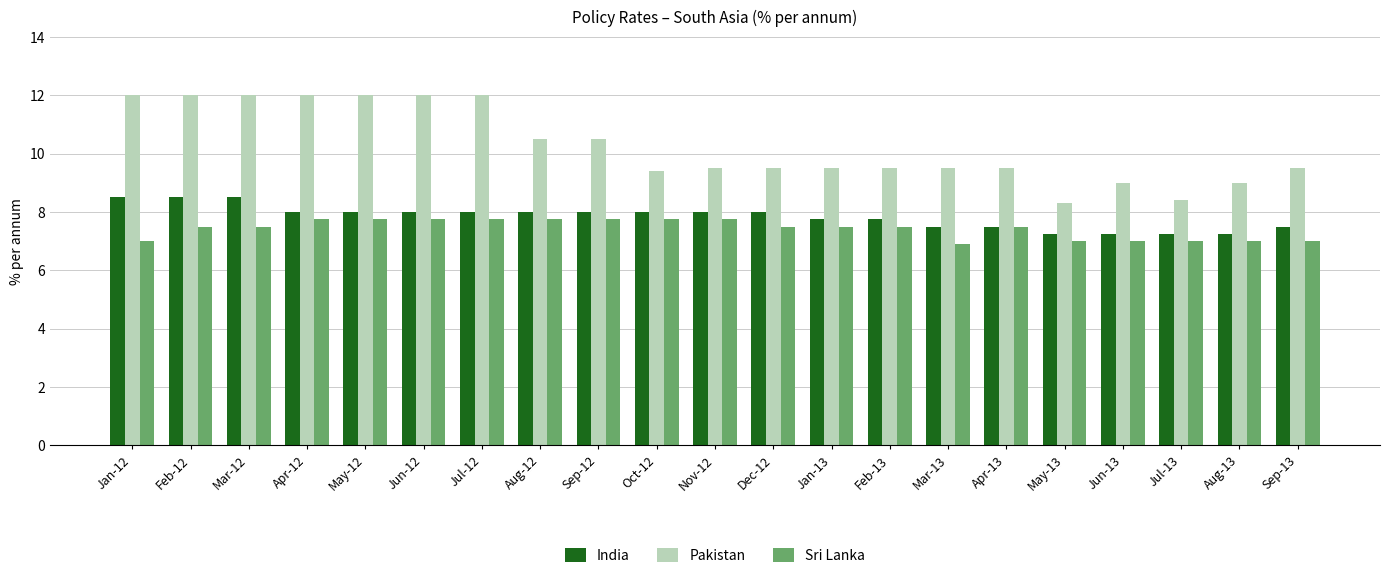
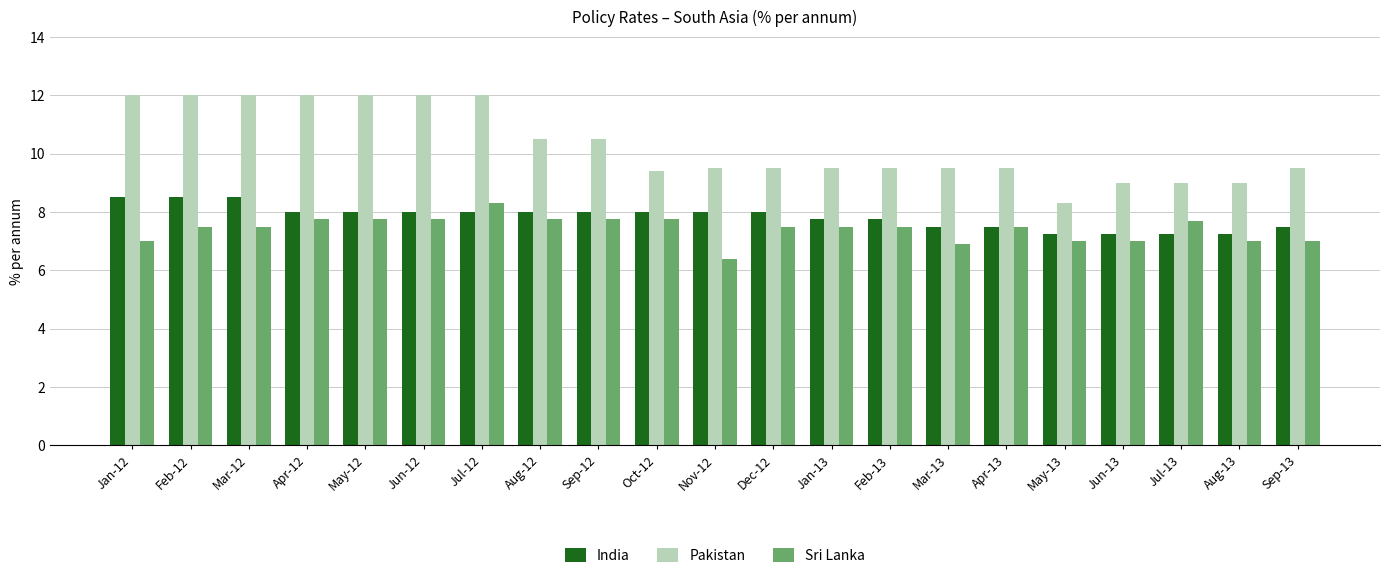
  {
    "India": {
      "Jan-12": 8.5,
      "Feb-12": 8.5,
      "Mar-12": 8.5,
      "Apr-12": 8.0,
      "May-12": 8.0,
      "Jun-12": 8.0,
      "Jul-12": 8.0,
      "Aug-12": 8.0,
      "Sep-12": 8.0,
      "Oct-12": 8.0,
      "Nov-12": 8.0,
      "Dec-12": 8.0,
      "Jan-13": 7.8,
      "Feb-13": 7.8,
      "Mar-13": 7.5,
      "Apr-13": 7.5,
      "May-13": 7.3,
      "Jun-13": 7.3,
      "Jul-13": 7.3,
      "Aug-13": 7.3,
      "Sep-13": 7.5
    },
    "Pakistan": {
      "Jan-12": 12.0,
      "Feb-12": 12.0,
      "Mar-12": 12.0,
      "Apr-12": 12.0,
      "May-12": 12.0,
      "Jun-12": 12.0,
      "Jul-12": 12.0,
      "Aug-12": 10.5,
      "Sep-12": 10.5,
      "Oct-12": 9.4,
      "Nov-12": 9.5,
      "Dec-12": 9.5,
      "Jan-13": 9.5,
      "Feb-13": 9.5,
      "Mar-13": 9.5,
      "Apr-13": 9.5,
      "May-13": 8.3,
      "Jun-13": 9.0,
-     "Jul-13": 8.4,
+     "Jul-13": 9.0,
      "Aug-13": 9.0,
      "Sep-13": 9.5
    },
    "Sri Lanka": {
      "Jan-12": 7.0,
      "Feb-12": 7.5,
      "Mar-12": 7.5,
      "Apr-12": 7.8,
      "May-12": 7.8,
      "Jun-12": 7.8,
-     "Jul-12": 7.8,
+     "Jul-12": 8.3,
      "Aug-12": 7.8,
      "Sep-12": 7.8,
      "Oct-12": 7.8,
-     "Nov-12": 7.8,
+     "Nov-12": 6.4,
      "Dec-12": 7.5,
      "Jan-13": 7.5,
      "Feb-13": 7.5,
      "Mar-13": 6.9,
      "Apr-13": 7.5,
      "May-13": 7.0,
      "Jun-13": 7.0,
-     "Jul-13": 7.0,
+     "Jul-13": 7.7,
      "Aug-13": 7.0,
      "Sep-13": 7.0
    }
  }
